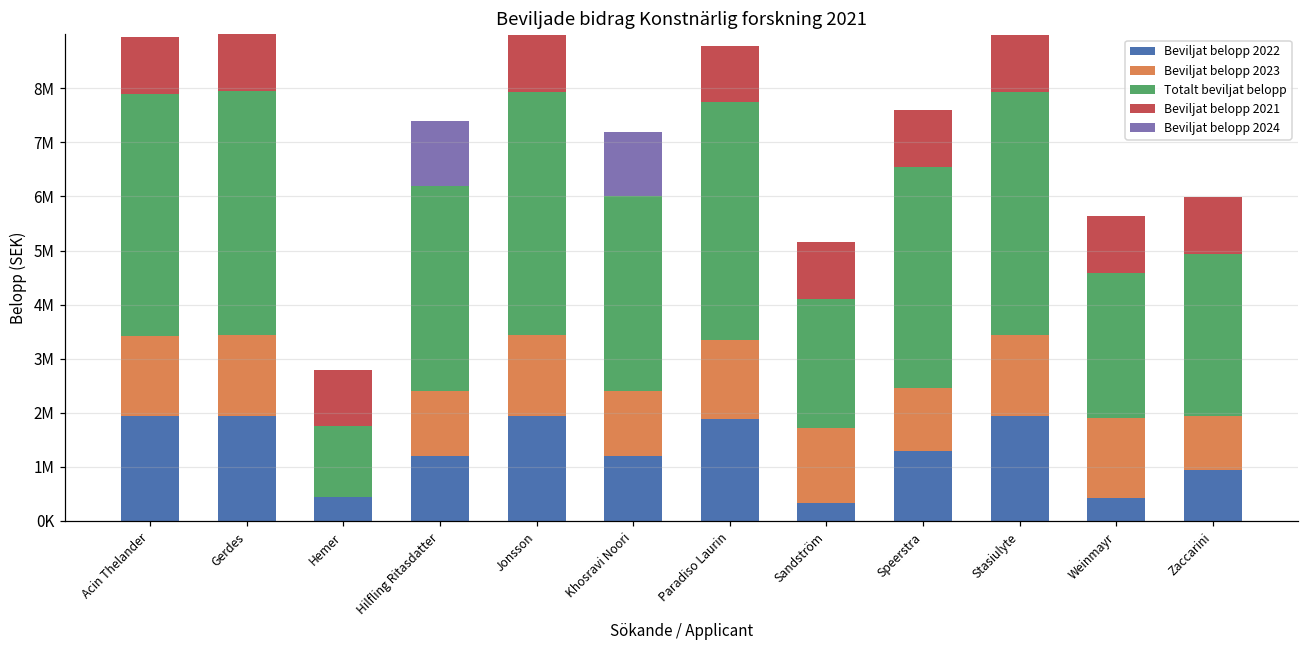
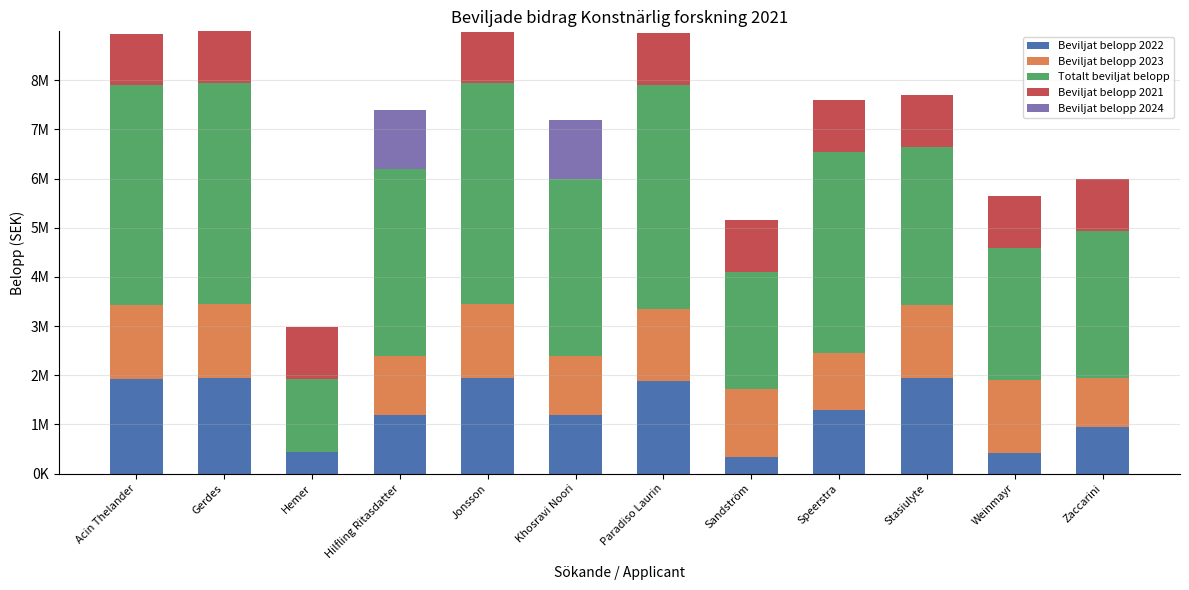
  {
    "Totalt beviljat belopp": {
      "Acin Thelander": 4500000,
      "Gerdes": 4500000,
-     "Hemer": 1300000,
+     "Hemer": 1500000,
      "Hilfling Ritasdatter": 3800000,
      "Jonsson": 4500000,
      "Khosravi Noori": 3600000,
-     "Paradiso Laurin": 4400000,
+     "Paradiso Laurin": 4600000,
      "Sandström": 2400000,
      "Speerstra": 4100000,
-     "Stasiulyte": 4500000,
+     "Stasiulyte": 3200000,
      "Weinmayr": 2700000,
      "Zaccarini": 3000000
    }
  }
